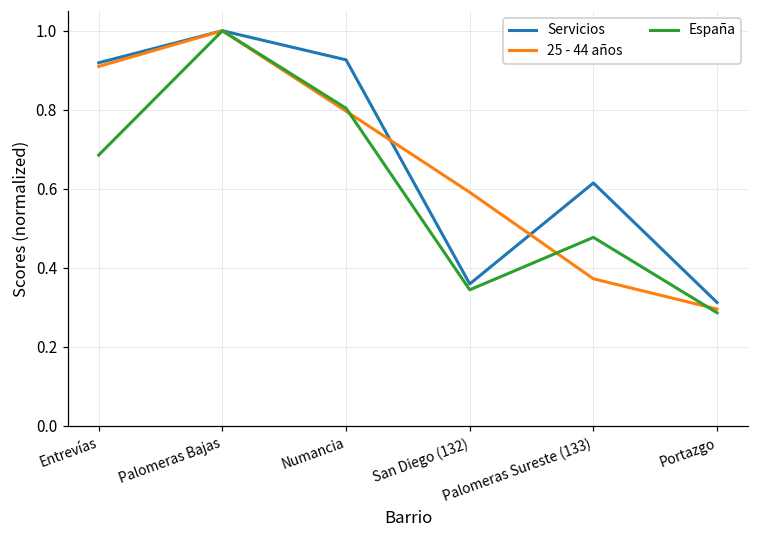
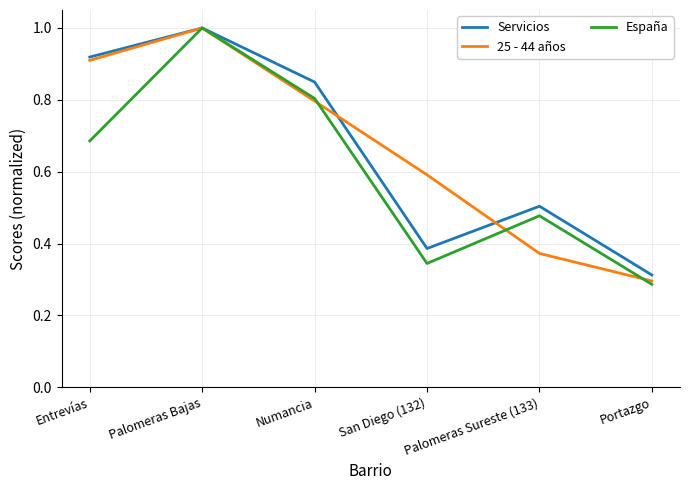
  {
    "Servicios": {
      "Entrevías": 0.92,
-     "Numancia": 0.93,
-     "San Diego (132)": 0.36,
-     "Palomeras Sureste (133)": 0.61,
+     "Numancia": 0.85,
+     "San Diego (132)": 0.39,
+     "Palomeras Sureste (133)": 0.50,
      "Portazgo": 0.31
    },
    "25 - 44 años": {
      "Entrevías": 0.91,
      "Numancia": 0.80,
      "San Diego (132)": 0.59,
      "Palomeras Sureste (133)": 0.37,
      "Portazgo": 0.30
    },
    "España": {
      "Entrevías": 0.69,
      "Numancia": 0.80,
      "San Diego (132)": 0.34,
      "Palomeras Sureste (133)": 0.48,
      "Portazgo": 0.29
    }
  }
